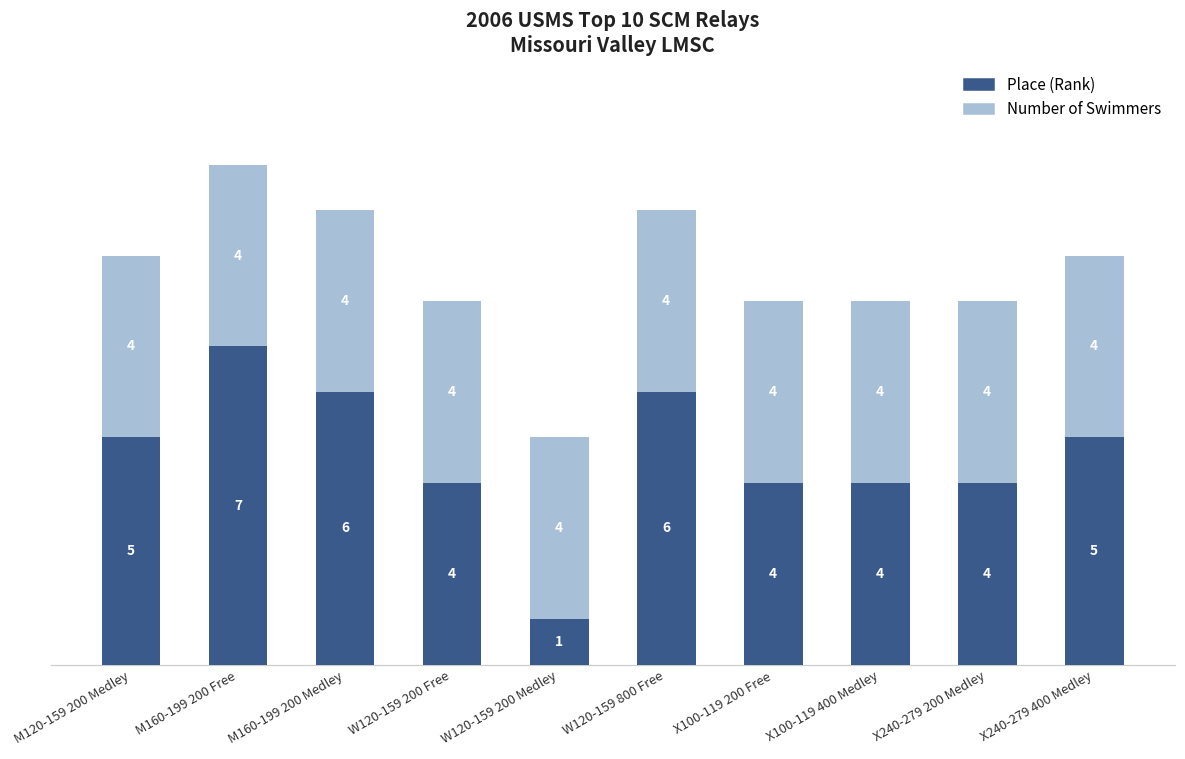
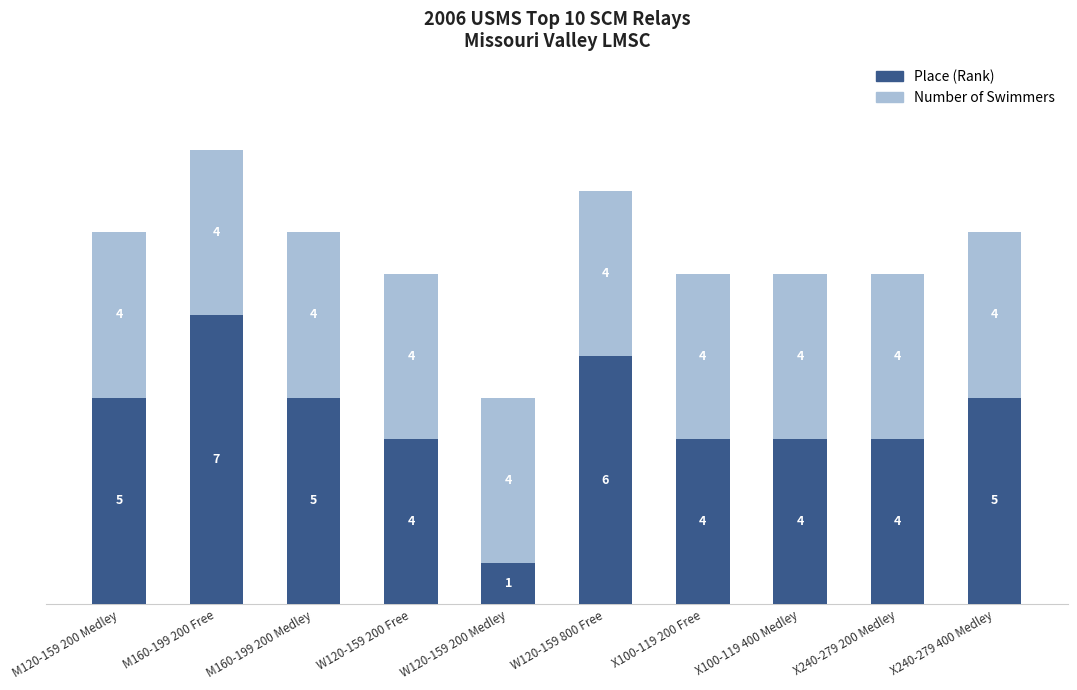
  {
    "Place (Rank)": {
      "M120-159 200 Medley": 5,
      "M160-199 200 Free": 7,
-     "M160-199 200 Medley": 6,
+     "M160-199 200 Medley": 5,
      "W120-159 200 Free": 4,
      "W120-159 200 Medley": 1,
      "W120-159 800 Free": 6,
      "X100-119 200 Free": 4,
      "X100-119 400 Medley": 4,
      "X240-279 200 Medley": 4,
      "X240-279 400 Medley": 5
    },
    "Number of Swimmers": {
      "M120-159 200 Medley": 4,
      "M160-199 200 Free": 4,
      "M160-199 200 Medley": 4,
      "W120-159 200 Free": 4,
      "W120-159 200 Medley": 4,
      "W120-159 800 Free": 4,
      "X100-119 200 Free": 4,
      "X100-119 400 Medley": 4,
      "X240-279 200 Medley": 4,
      "X240-279 400 Medley": 4
    }
  }
